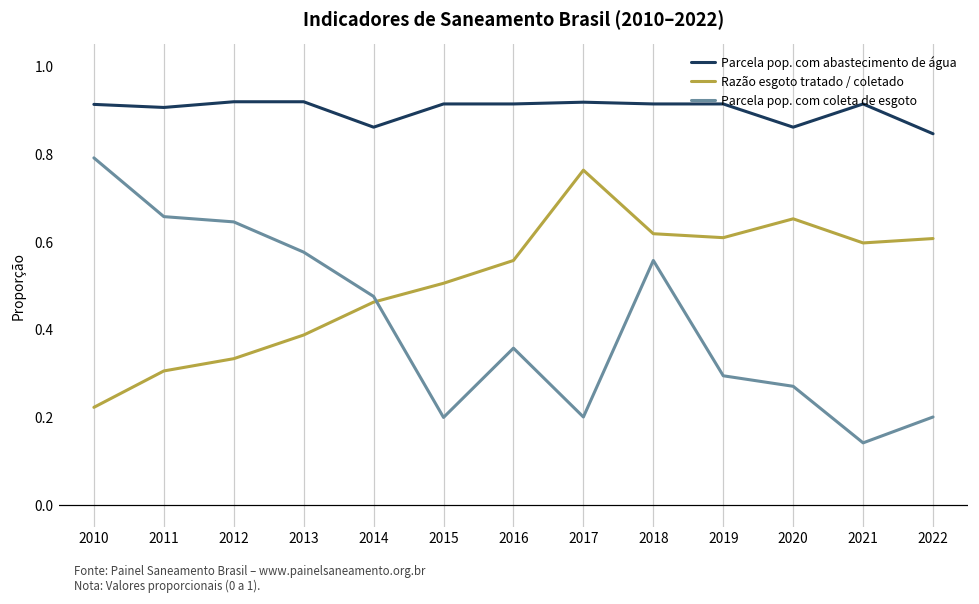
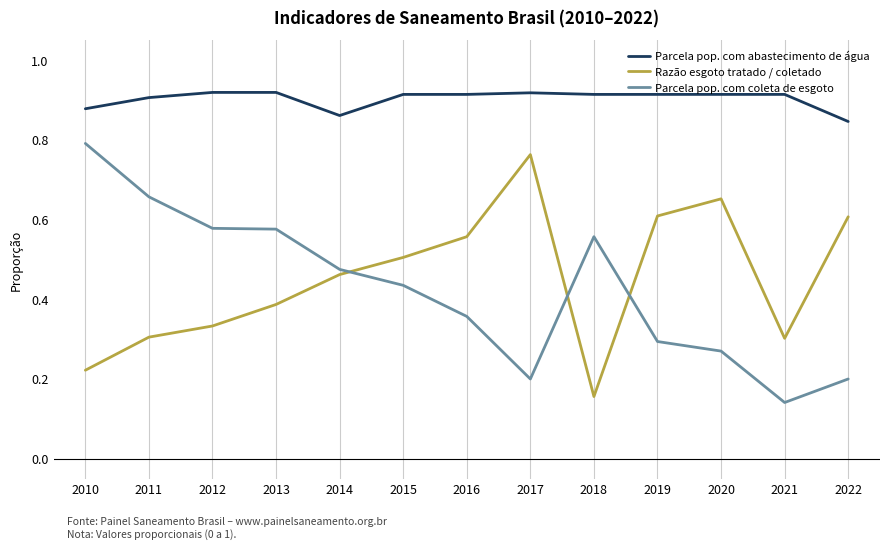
  {
    "Parcela pop. com abastecimento de água": {
-     "2010": 0.91,
+     "2010": 0.88,
      "2011": 0.91,
      "2012": 0.92,
      "2013": 0.92,
      "2014": 0.86,
      "2015": 0.91,
      "2016": 0.91,
      "2017": 0.92,
      "2018": 0.91,
      "2019": 0.91,
-     "2020": 0.86,
+     "2020": 0.91,
      "2021": 0.91,
      "2022": 0.85
    },
    "Razão esgoto tratado / coletado": {
      "2010": 0.22,
      "2011": 0.31,
      "2012": 0.33,
      "2013": 0.39,
      "2014": 0.46,
      "2015": 0.51,
      "2016": 0.56,
      "2017": 0.76,
-     "2018": 0.62,
+     "2018": 0.16,
      "2019": 0.61,
      "2020": 0.65,
-     "2021": 0.60,
+     "2021": 0.30,
      "2022": 0.61
    },
    "Parcela pop. com coleta de esgoto": {
      "2010": 0.79,
      "2011": 0.66,
-     "2012": 0.65,
+     "2012": 0.58,
      "2013": 0.58,
      "2014": 0.48,
-     "2015": 0.20,
+     "2015": 0.44,
      "2016": 0.36,
      "2017": 0.20,
      "2018": 0.56,
      "2019": 0.29,
      "2020": 0.27,
      "2021": 0.14,
      "2022": 0.20
    }
  }
